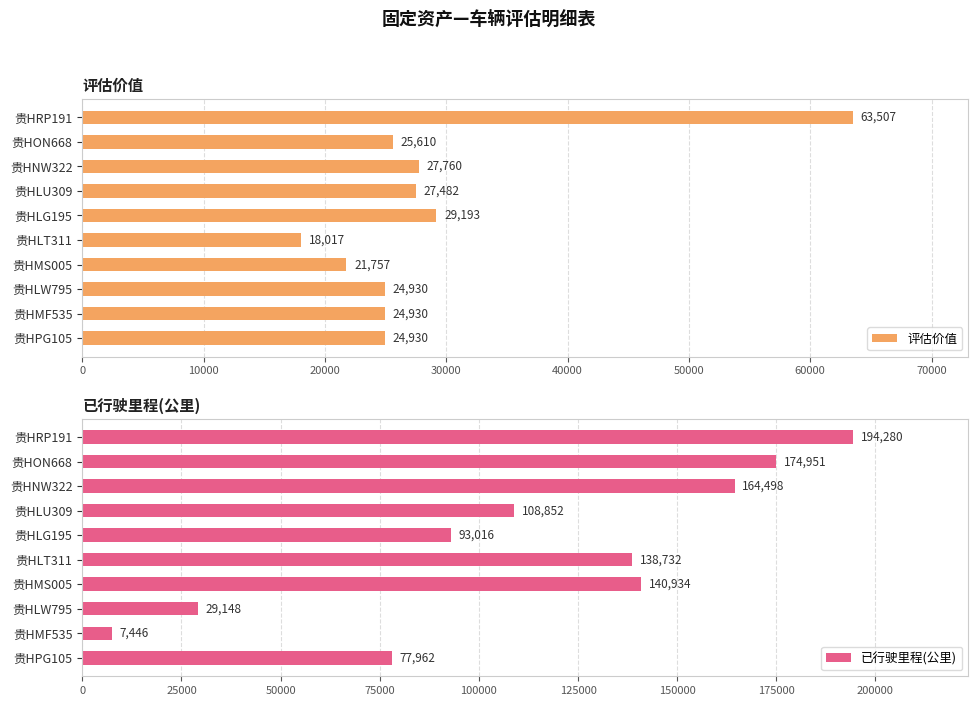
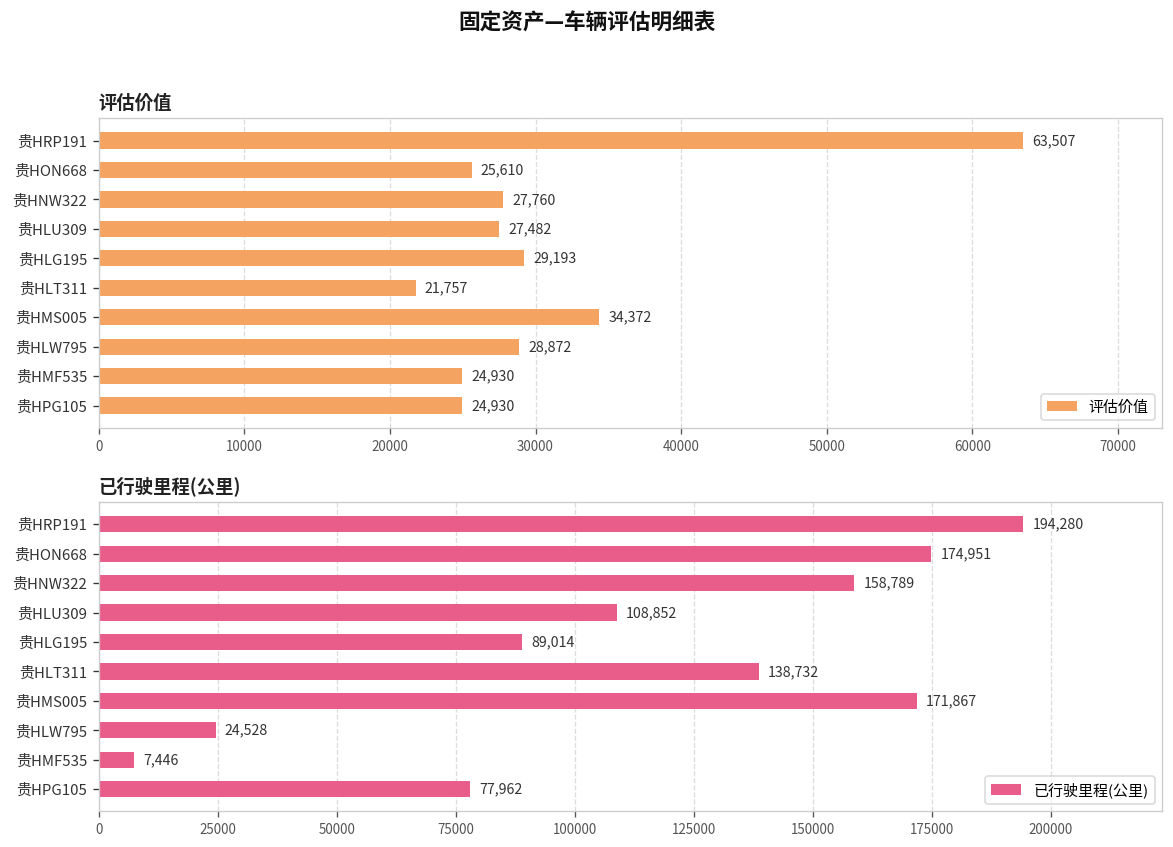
  {
    "评估价值": {
      "贵HRP191": "63,507",
      "贵HON668": "25,610",
      "贵HNW322": "27,760",
      "贵HLU309": "27,482",
      "贵HLG195": "29,193",
-     "贵HLT311": "18,017",
-     "贵HMS005": "21,757",
-     "贵HLW795": "24,930",
+     "贵HLT311": "21,757",
+     "贵HMS005": "34,372",
+     "贵HLW795": "28,872",
      "贵HMF535": "24,930",
      "贵HPG105": "24,930"
    },
    "已行驶里程(公里)": {
      "贵HRP191": "194,280",
      "贵HON668": "174,951",
-     "贵HNW322": "164,498",
+     "贵HNW322": "158,789",
      "贵HLU309": "108,852",
-     "贵HLG195": "93,016",
+     "贵HLG195": "89,014",
      "贵HLT311": "138,732",
-     "贵HMS005": "140,934",
-     "贵HLW795": "29,148",
+     "贵HMS005": "171,867",
+     "贵HLW795": "24,528",
      "贵HMF535": "7,446",
      "贵HPG105": "77,962"
    }
  }
